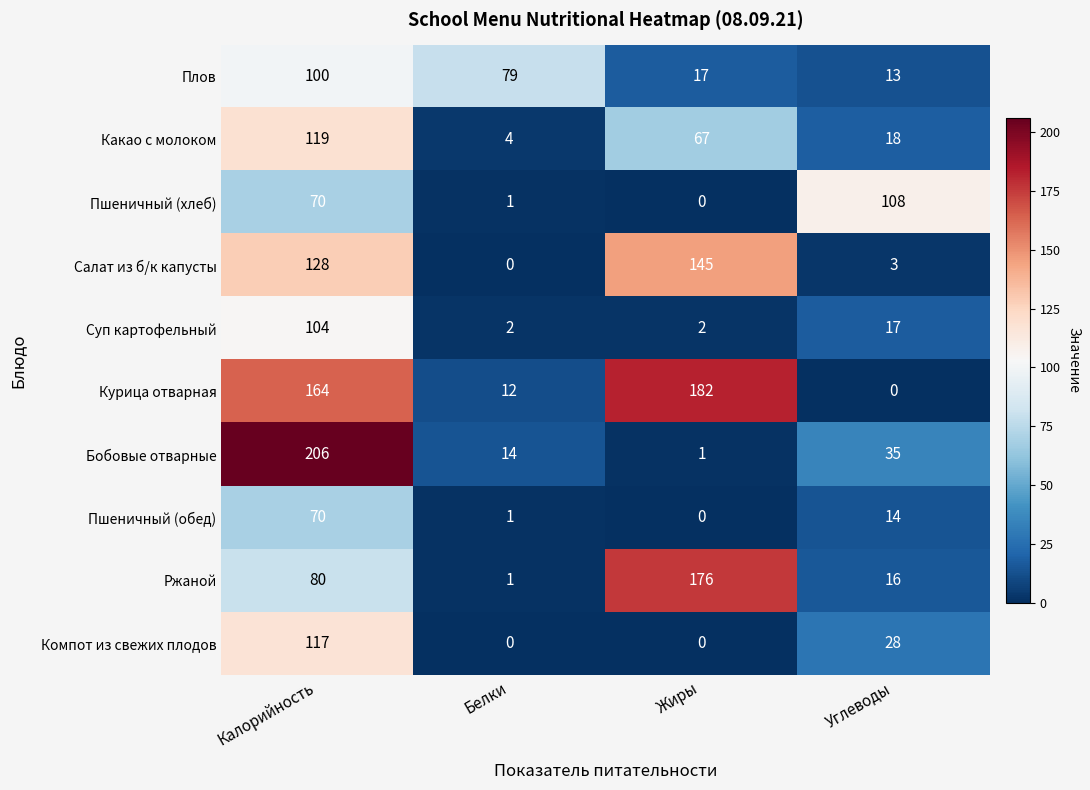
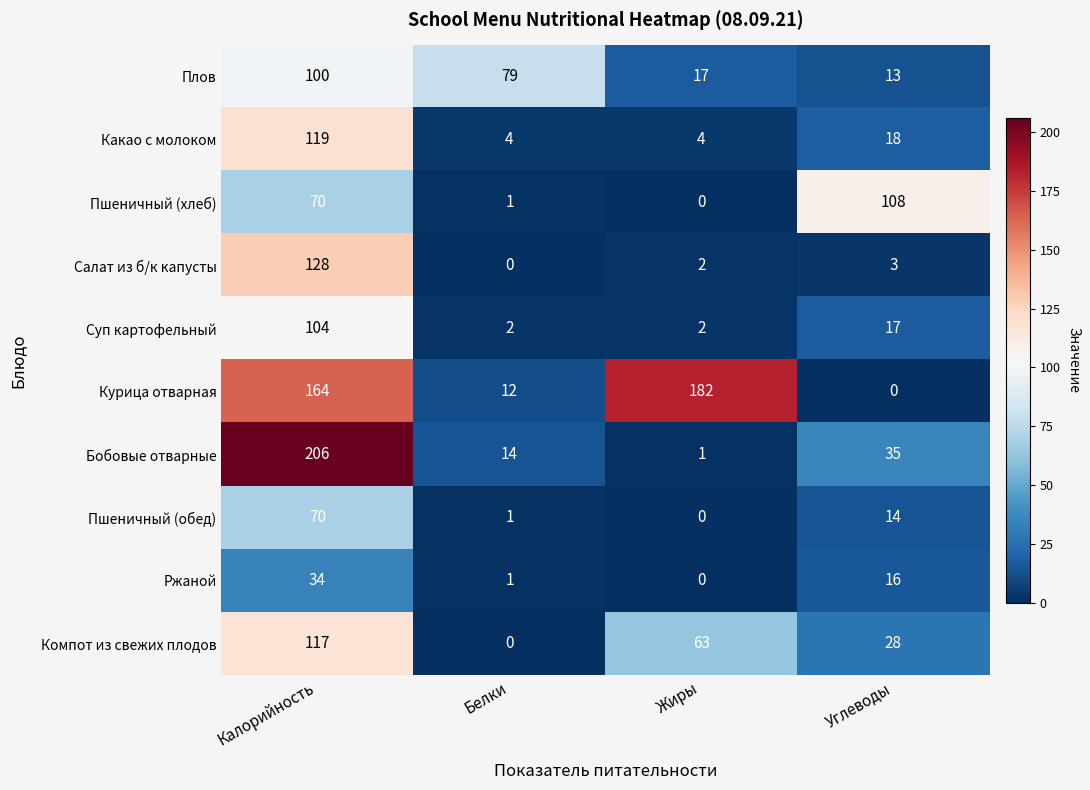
  {
    "Плов": {
      "Калорийность": 100,
      "Белки": 79,
      "Жиры": 17,
      "Углеводы": 13
    },
    "Какао с молоком": {
      "Калорийность": 119,
      "Белки": 4,
-     "Жиры": 67,
+     "Жиры": 4,
      "Углеводы": 18
    },
    "Пшеничный (хлеб)": {
      "Калорийность": 70,
      "Белки": 1,
      "Жиры": 0,
      "Углеводы": 108
    },
    "Салат из б/к капусты": {
      "Калорийность": 128,
      "Белки": 0,
-     "Жиры": 145,
+     "Жиры": 2,
      "Углеводы": 3
    },
    "Суп картофельный": {
      "Калорийность": 104,
      "Белки": 2,
      "Жиры": 2,
      "Углеводы": 17
    },
    "Курица отварная": {
      "Калорийность": 164,
      "Белки": 12,
      "Жиры": 182,
      "Углеводы": 0
    },
    "Бобовые отварные": {
      "Калорийность": 206,
      "Белки": 14,
      "Жиры": 1,
      "Углеводы": 35
    },
    "Пшеничный (обед)": {
      "Калорийность": 70,
      "Белки": 1,
      "Жиры": 0,
      "Углеводы": 14
    },
    "Ржаной": {
-     "Калорийность": 80,
+     "Калорийность": 34,
      "Белки": 1,
-     "Жиры": 176,
+     "Жиры": 0,
      "Углеводы": 16
    },
    "Компот из свежих плодов": {
      "Калорийность": 117,
      "Белки": 0,
-     "Жиры": 0,
+     "Жиры": 63,
      "Углеводы": 28
    }
  }
